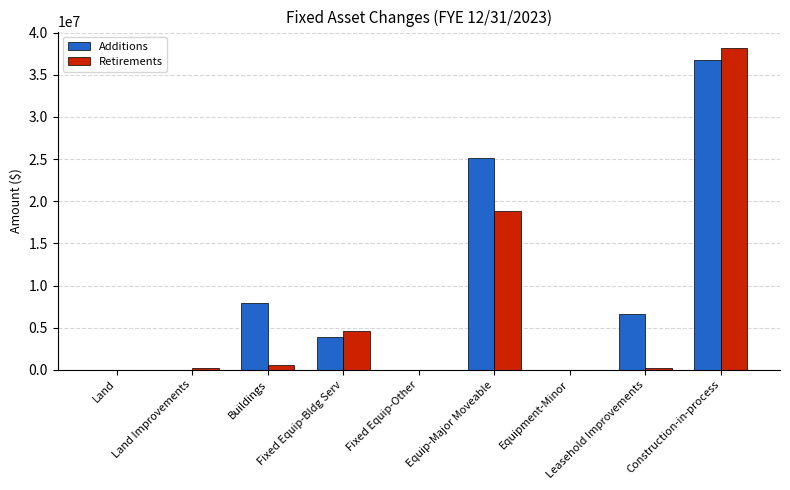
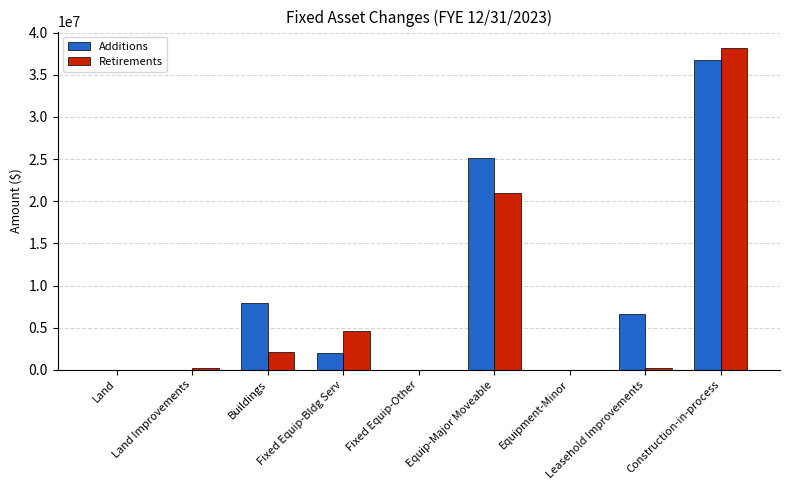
  {
    "Additions": {
      "Land": 0,
      "Land Improvements": 0,
      "Buildings": 8000000,
-     "Fixed Equip-Bldg Serv": 4000000,
+     "Fixed Equip-Bldg Serv": 2000000,
      "Fixed Equip-Other": 0,
      "Equip-Major Moveable": 25000000,
      "Equipment-Minor": 0,
      "Leasehold Improvements": 7000000,
      "Construction-in-process": 37000000
    },
    "Retirements": {
      "Land": 0,
-     "Buildings": 1000000,
+     "Buildings": 2000000,
      "Fixed Equip-Bldg Serv": 5000000,
      "Fixed Equip-Other": 0,
-     "Equip-Major Moveable": 19000000,
+     "Equip-Major Moveable": 21000000,
      "Equipment-Minor": 0,
      "Construction-in-process": 38000000
    }
  }
